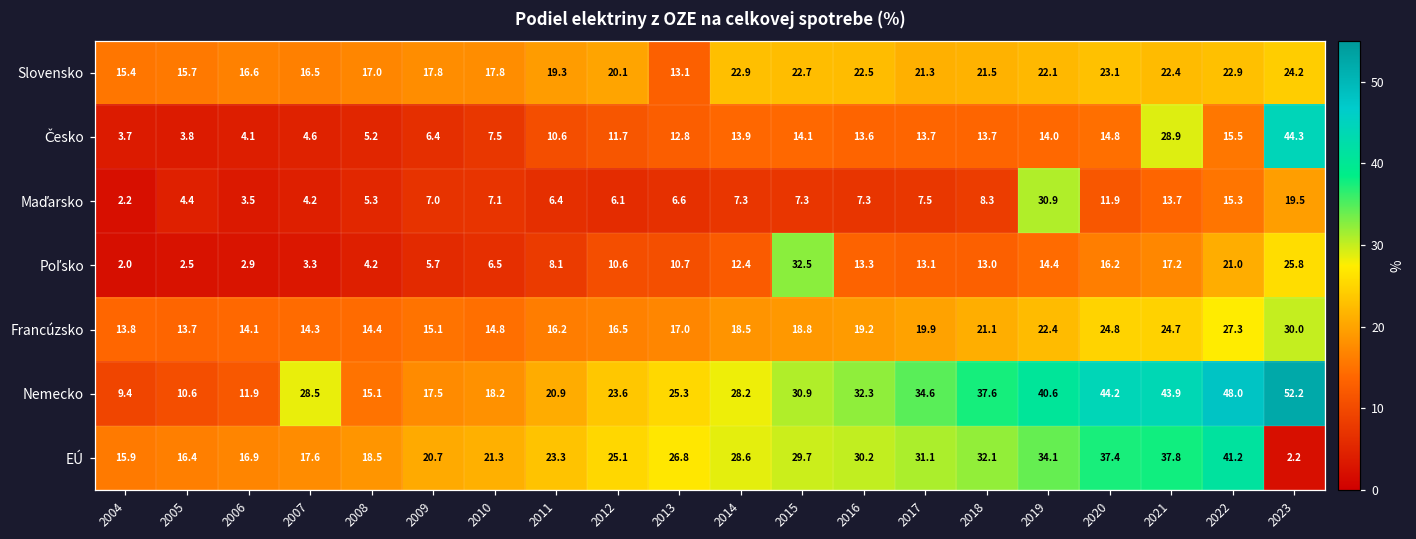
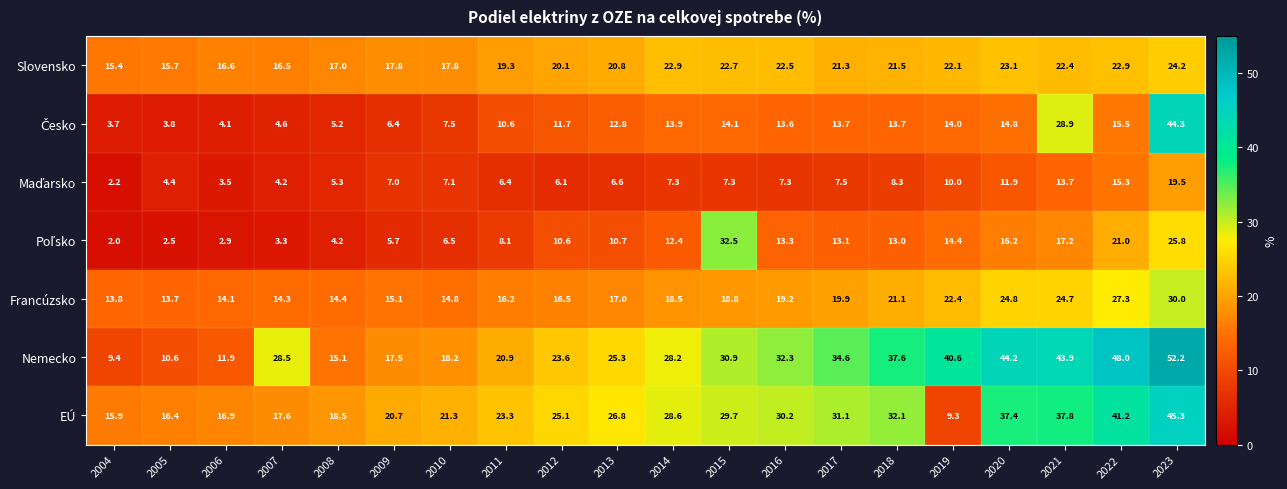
  {
    "Slovensko": {
      "2004": 15.4,
      "2005": 15.7,
      "2006": 16.6,
      "2007": 16.5,
      "2008": 17.0,
      "2009": 17.8,
      "2010": 17.8,
      "2011": 19.3,
      "2012": 20.1,
-     "2013": 13.1,
+     "2013": 20.8,
      "2014": 22.9,
      "2015": 22.7,
      "2016": 22.5,
      "2017": 21.3,
      "2018": 21.5,
      "2019": 22.1,
      "2020": 23.1,
      "2021": 22.4,
      "2022": 22.9,
      "2023": 24.2
    },
    "Česko": {
      "2004": 3.7,
      "2005": 3.8,
      "2006": 4.1,
      "2007": 4.6,
      "2008": 5.2,
      "2009": 6.4,
      "2010": 7.5,
      "2011": 10.6,
      "2012": 11.7,
      "2013": 12.8,
      "2014": 13.9,
      "2015": 14.1,
      "2016": 13.6,
      "2017": 13.7,
      "2018": 13.7,
      "2019": 14.0,
      "2020": 14.8,
      "2021": 28.9,
      "2022": 15.5,
      "2023": 44.3
    },
    "Maďarsko": {
      "2004": 2.2,
      "2005": 4.4,
      "2006": 3.5,
      "2007": 4.2,
      "2008": 5.3,
      "2009": 7.0,
      "2010": 7.1,
      "2011": 6.4,
      "2012": 6.1,
      "2013": 6.6,
      "2014": 7.3,
      "2015": 7.3,
      "2016": 7.3,
      "2017": 7.5,
      "2018": 8.3,
-     "2019": 30.9,
+     "2019": 10.0,
      "2020": 11.9,
      "2021": 13.7,
      "2022": 15.3,
      "2023": 19.5
    },
    "Poľsko": {
      "2004": 2.0,
      "2005": 2.5,
      "2006": 2.9,
      "2007": 3.3,
      "2008": 4.2,
      "2009": 5.7,
      "2010": 6.5,
      "2011": 8.1,
      "2012": 10.6,
      "2013": 10.7,
      "2014": 12.4,
      "2015": 32.5,
      "2016": 13.3,
      "2017": 13.1,
      "2018": 13.0,
      "2019": 14.4,
      "2020": 16.2,
      "2021": 17.2,
      "2022": 21.0,
      "2023": 25.8
    },
    "Francúzsko": {
      "2004": 13.8,
      "2005": 13.7,
      "2006": 14.1,
      "2007": 14.3,
      "2008": 14.4,
      "2009": 15.1,
      "2010": 14.8,
      "2011": 16.2,
      "2012": 16.5,
      "2013": 17.0,
      "2014": 18.5,
      "2015": 18.8,
      "2016": 19.2,
      "2017": 19.9,
      "2018": 21.1,
      "2019": 22.4,
      "2020": 24.8,
      "2021": 24.7,
      "2022": 27.3,
      "2023": 30.0
    },
    "Nemecko": {
      "2004": 9.4,
      "2005": 10.6,
      "2006": 11.9,
      "2007": 28.5,
      "2008": 15.1,
      "2009": 17.5,
      "2010": 18.2,
      "2011": 20.9,
      "2012": 23.6,
      "2013": 25.3,
      "2014": 28.2,
      "2015": 30.9,
      "2016": 32.3,
      "2017": 34.6,
      "2018": 37.6,
      "2019": 40.6,
      "2020": 44.2,
      "2021": 43.9,
      "2022": 48.0,
      "2023": 52.2
    },
    "EÚ": {
      "2004": 15.9,
      "2005": 16.4,
      "2006": 16.9,
      "2007": 17.6,
      "2008": 18.5,
      "2009": 20.7,
      "2010": 21.3,
      "2011": 23.3,
      "2012": 25.1,
      "2013": 26.8,
      "2014": 28.6,
      "2015": 29.7,
      "2016": 30.2,
      "2017": 31.1,
      "2018": 32.1,
-     "2019": 34.1,
+     "2019": 9.3,
      "2020": 37.4,
      "2021": 37.8,
      "2022": 41.2,
-     "2023": 2.2
+     "2023": 45.3
    }
  }
